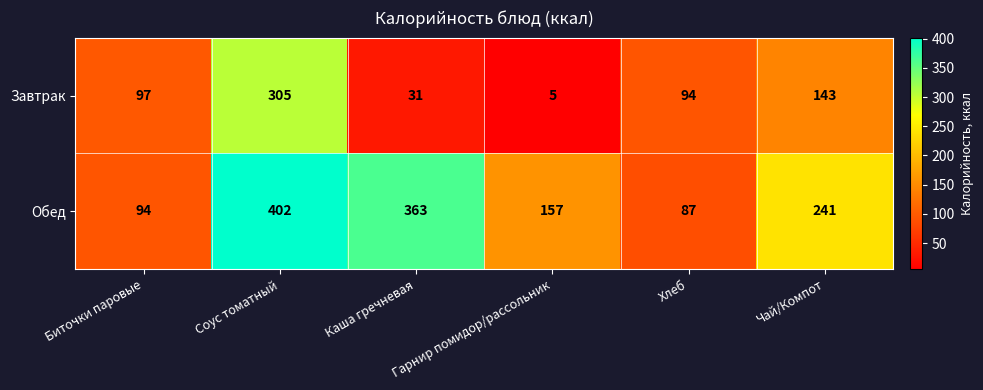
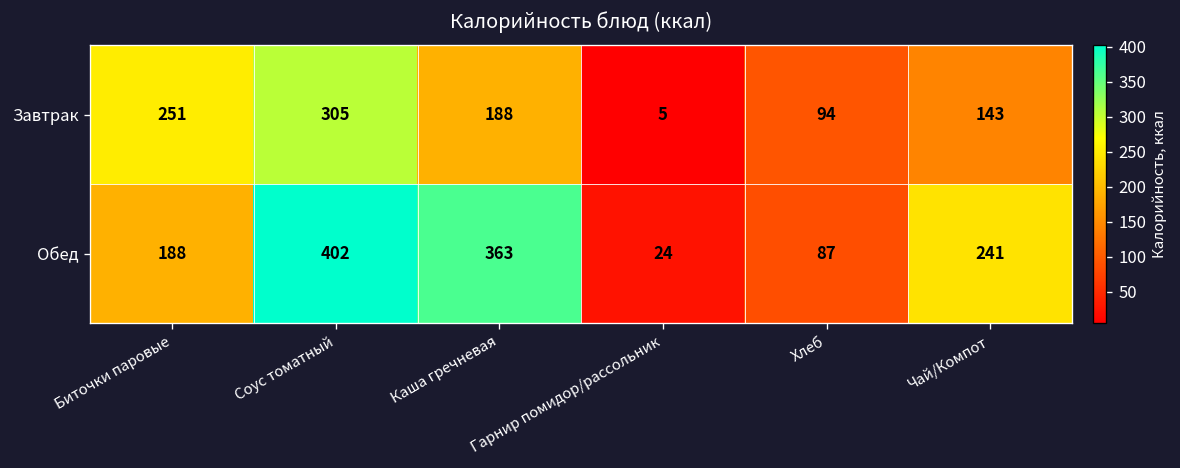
  {
    "Завтрак": {
-     "Биточки паровые": 97,
+     "Биточки паровые": 251,
      "Соус томатный": 305,
-     "Каша гречневая": 31,
+     "Каша гречневая": 188,
      "Гарнир помидор/рассольник": 5,
      "Хлеб": 94,
      "Чай/Компот": 143
    },
    "Обед": {
-     "Биточки паровые": 94,
+     "Биточки паровые": 188,
      "Соус томатный": 402,
      "Каша гречневая": 363,
-     "Гарнир помидор/рассольник": 157,
+     "Гарнир помидор/рассольник": 24,
      "Хлеб": 87,
      "Чай/Компот": 241
    }
  }
